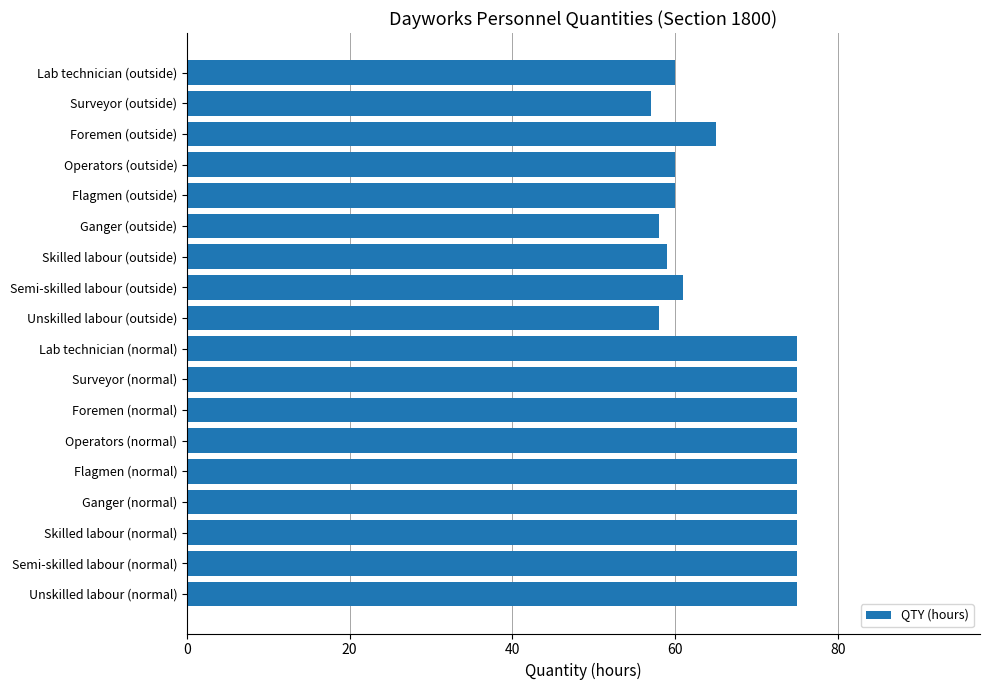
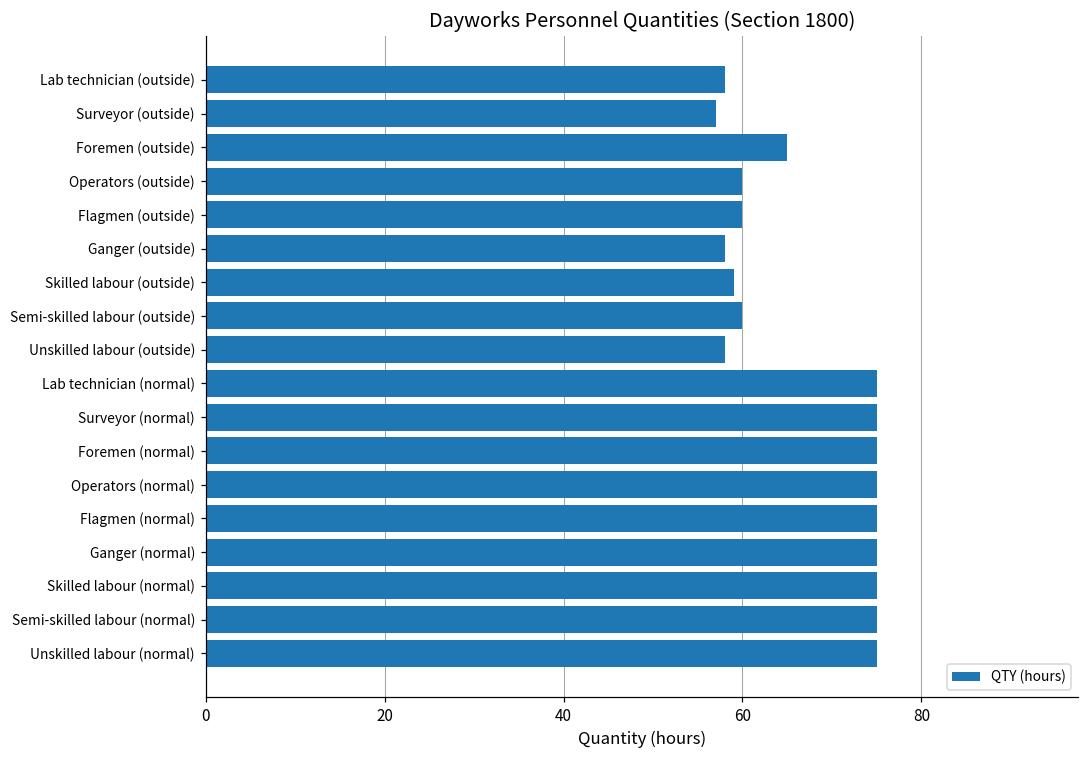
  {
-   "Lab technician (outside)": 60,
+   "Lab technician (outside)": 58,
    "Surveyor (outside)": 57,
    "Foremen (outside)": 65,
    "Operators (outside)": 60,
    "Flagmen (outside)": 60,
    "Ganger (outside)": 58,
    "Skilled labour (outside)": 59,
-   "Semi-skilled labour (outside)": 61,
+   "Semi-skilled labour (outside)": 60,
    "Unskilled labour (outside)": 58,
    "Lab technician (normal)": 75,
    "Surveyor (normal)": 75,
    "Foremen (normal)": 75,
    "Operators (normal)": 75,
    "Flagmen (normal)": 75,
    "Ganger (normal)": 75,
    "Skilled labour (normal)": 75,
    "Semi-skilled labour (normal)": 75,
    "Unskilled labour (normal)": 75
  }
